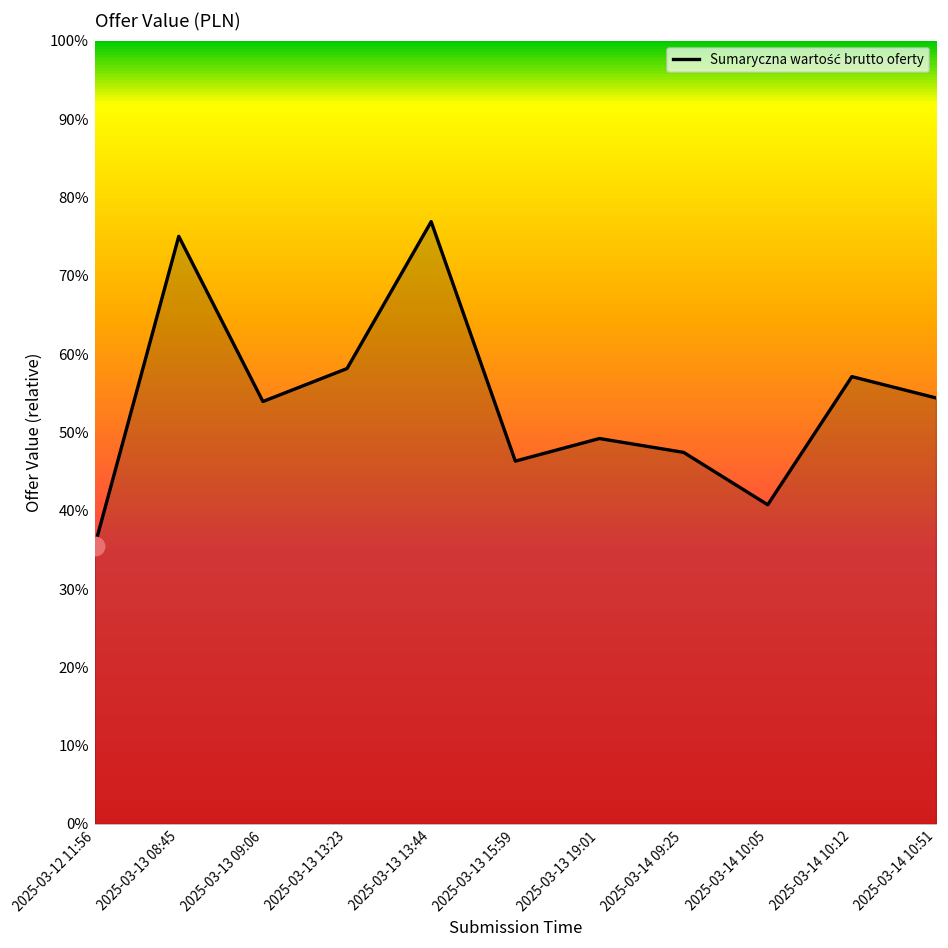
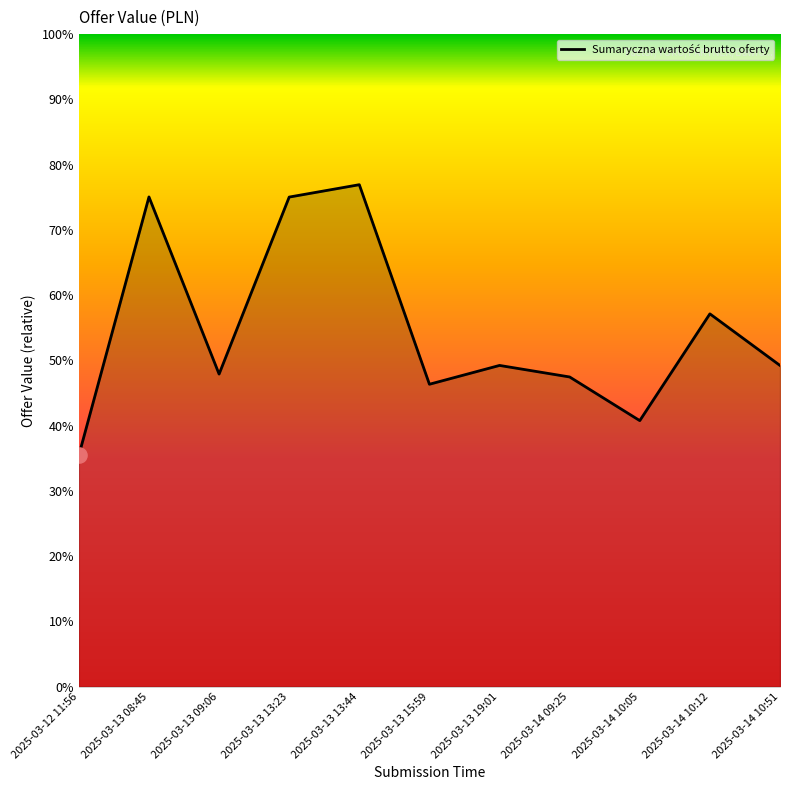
  {
    "Sumaryczna wartość brutto oferty": {
      "2025-03-13 08:45": "75%",
-     "2025-03-13 09:06": "54%",
-     "2025-03-13 13:23": "58%",
+     "2025-03-13 09:06": "48%",
+     "2025-03-13 13:23": "75%",
      "2025-03-13 13:44": "77%",
      "2025-03-13 15:59": "46%",
      "2025-03-13 19:01": "49%",
      "2025-03-14 09:25": "47%",
      "2025-03-14 10:05": "41%",
      "2025-03-14 10:12": "57%",
-     "2025-03-14 10:51": "54%"
+     "2025-03-14 10:51": "49%"
    }
  }
